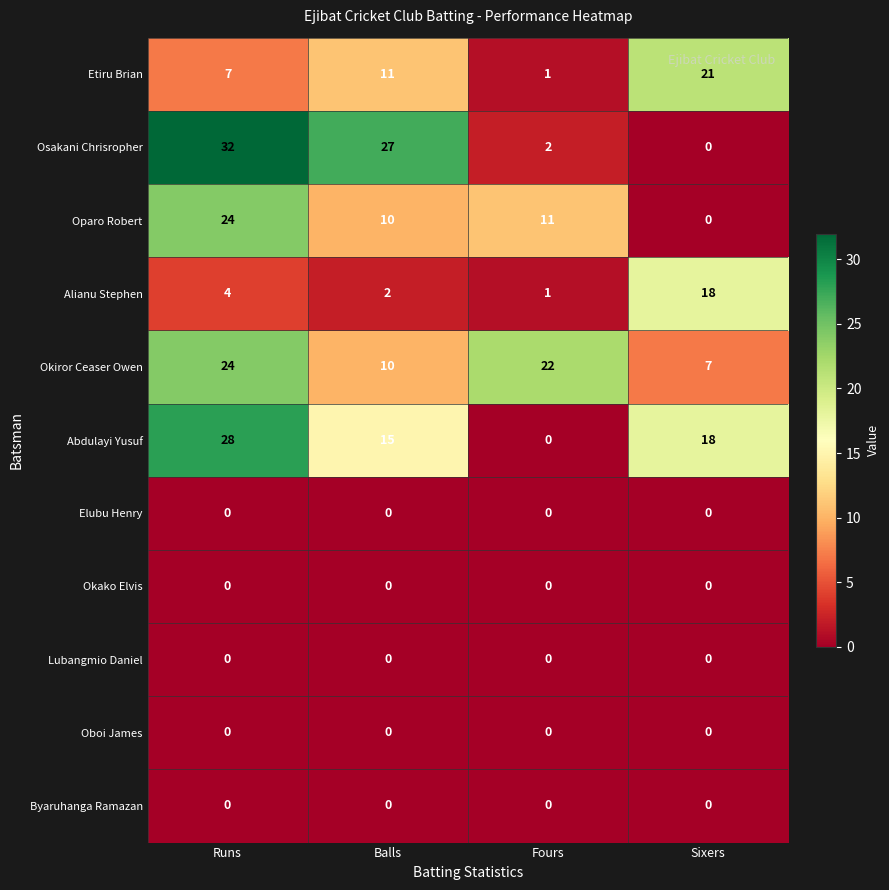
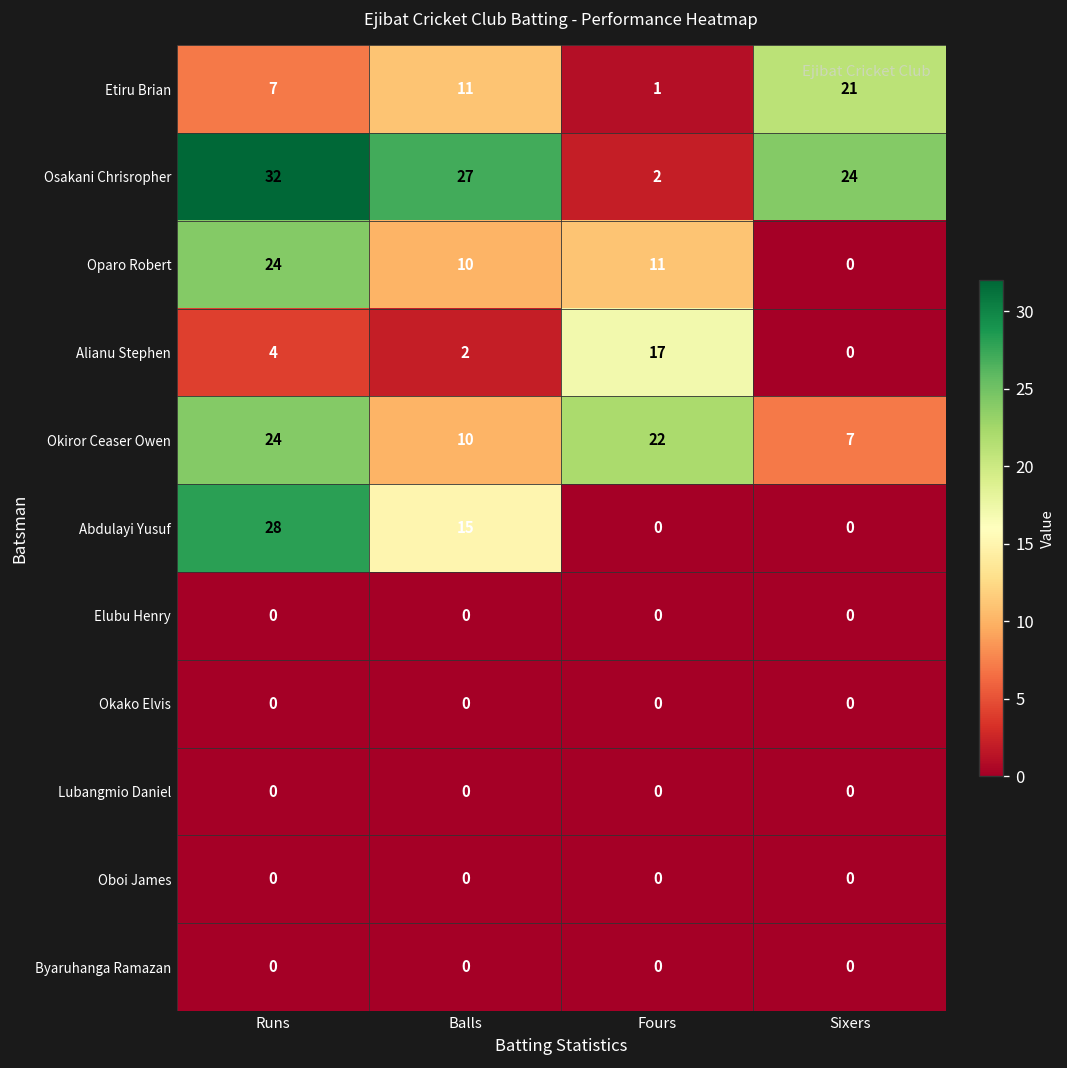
  {
    "Etiru Brian": {
      "Runs": 7,
      "Balls": 11,
      "Fours": 1
    },
    "Osakani Chrisropher": {
      "Runs": 32,
      "Balls": 27,
      "Fours": 2,
-     "Sixers": 0
+     "Sixers": 24
    },
    "Oparo Robert": {
      "Runs": 24,
      "Balls": 10,
      "Fours": 11,
      "Sixers": 0
    },
    "Alianu Stephen": {
      "Runs": 4,
      "Balls": 2,
-     "Fours": 1,
-     "Sixers": 18
+     "Fours": 17,
+     "Sixers": 0
    },
    "Okiror Ceaser Owen": {
      "Runs": 24,
      "Balls": 10,
      "Fours": 22,
      "Sixers": 7
    },
    "Abdulayi Yusuf": {
      "Runs": 28,
      "Balls": 15,
      "Fours": 0,
-     "Sixers": 18
+     "Sixers": 0
    },
    "Elubu Henry": {
      "Runs": 0,
      "Balls": 0,
      "Fours": 0,
      "Sixers": 0
    },
    "Okako Elvis": {
      "Runs": 0,
      "Balls": 0,
      "Fours": 0,
      "Sixers": 0
    },
    "Lubangmio Daniel": {
      "Runs": 0,
      "Balls": 0,
      "Fours": 0,
      "Sixers": 0
    },
    "Oboi James": {
      "Runs": 0,
      "Balls": 0,
      "Fours": 0,
      "Sixers": 0
    },
    "Byaruhanga Ramazan": {
      "Runs": 0,
      "Balls": 0,
      "Fours": 0,
      "Sixers": 0
    }
  }
